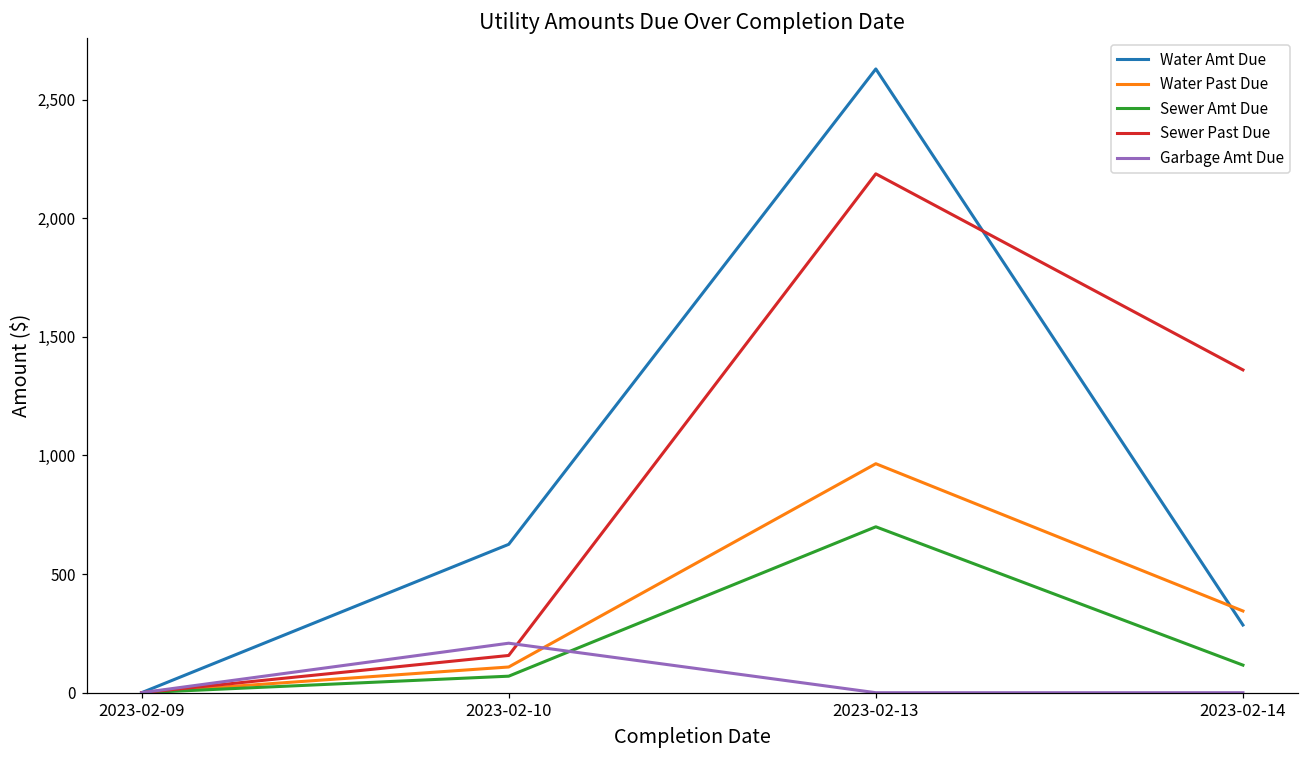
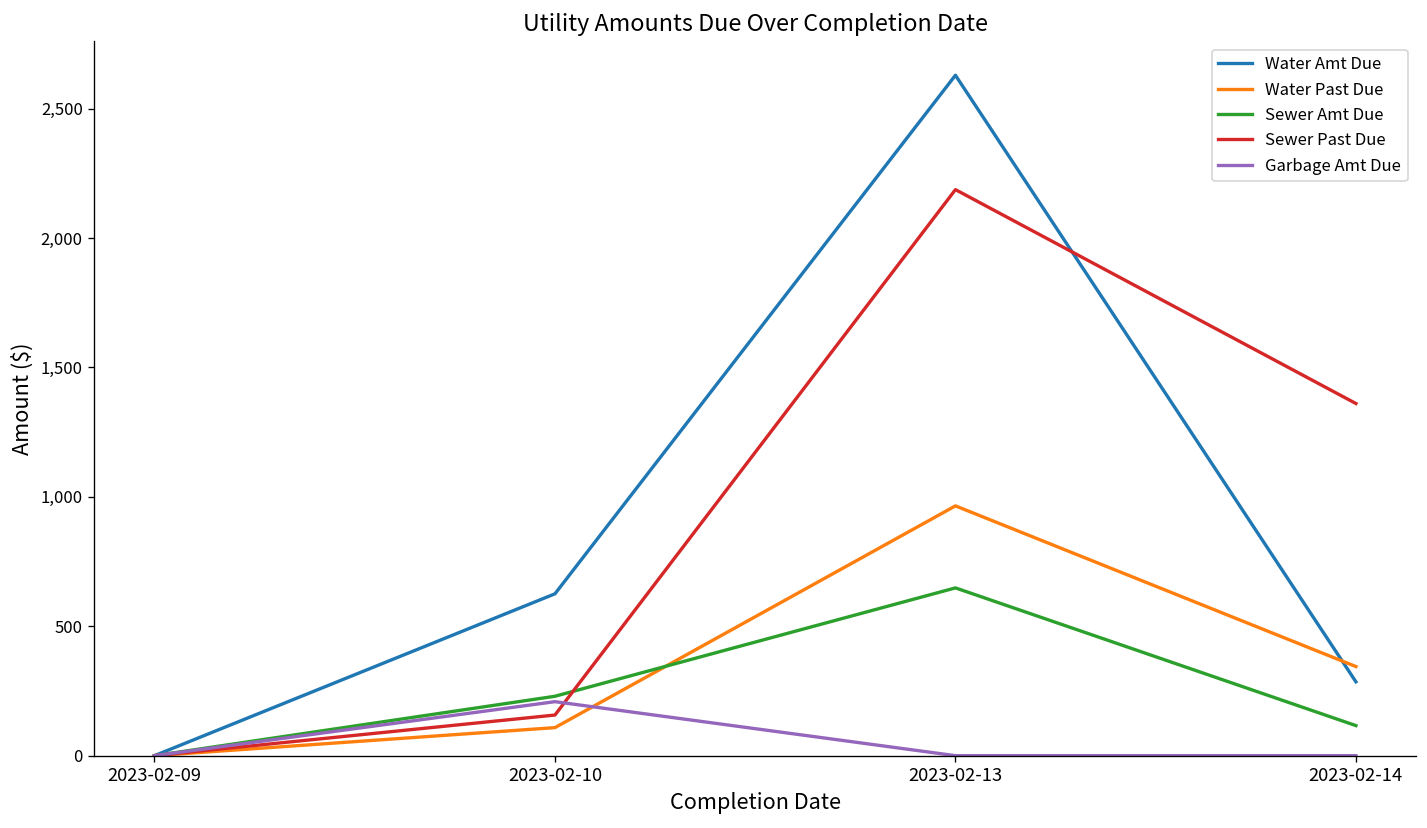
  {
    "Water Amt Due": {
      "2023-02-10": "630",
      "2023-02-13": "2,630",
      "2023-02-14": "290"
    },
    "Water Past Due": {
      "2023-02-10": "110",
      "2023-02-13": "970",
      "2023-02-14": "340"
    },
    "Sewer Amt Due": {
-     "2023-02-10": "70",
-     "2023-02-13": "700",
+     "2023-02-10": "230",
+     "2023-02-13": "650",
      "2023-02-14": "120"
    },
    "Sewer Past Due": {
      "2023-02-10": "160",
      "2023-02-13": "2,190",
      "2023-02-14": "1,360"
    },
    "Garbage Amt Due": {
      "2023-02-10": "210",
      "2023-02-13": "0",
      "2023-02-14": "0"
    }
  }
